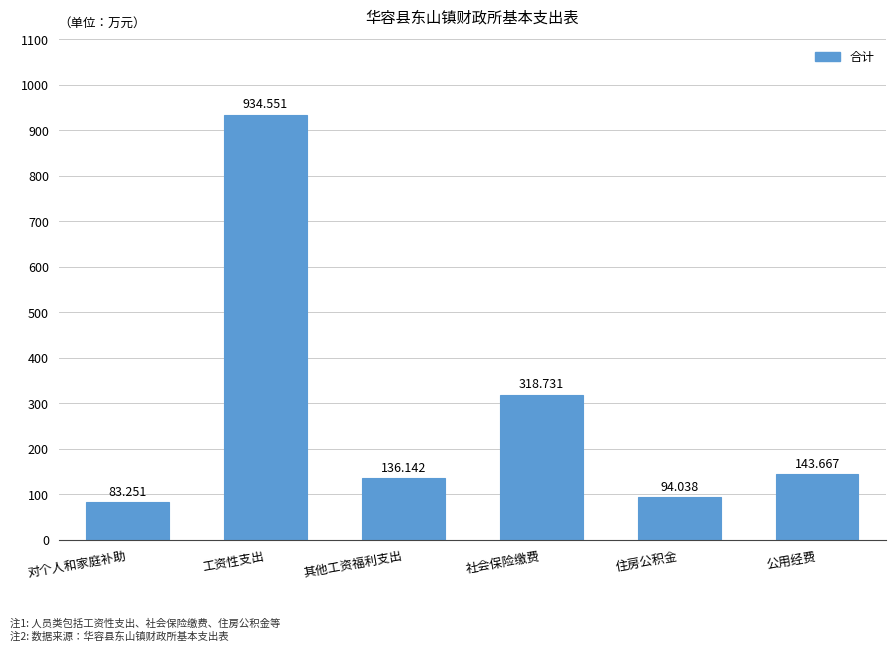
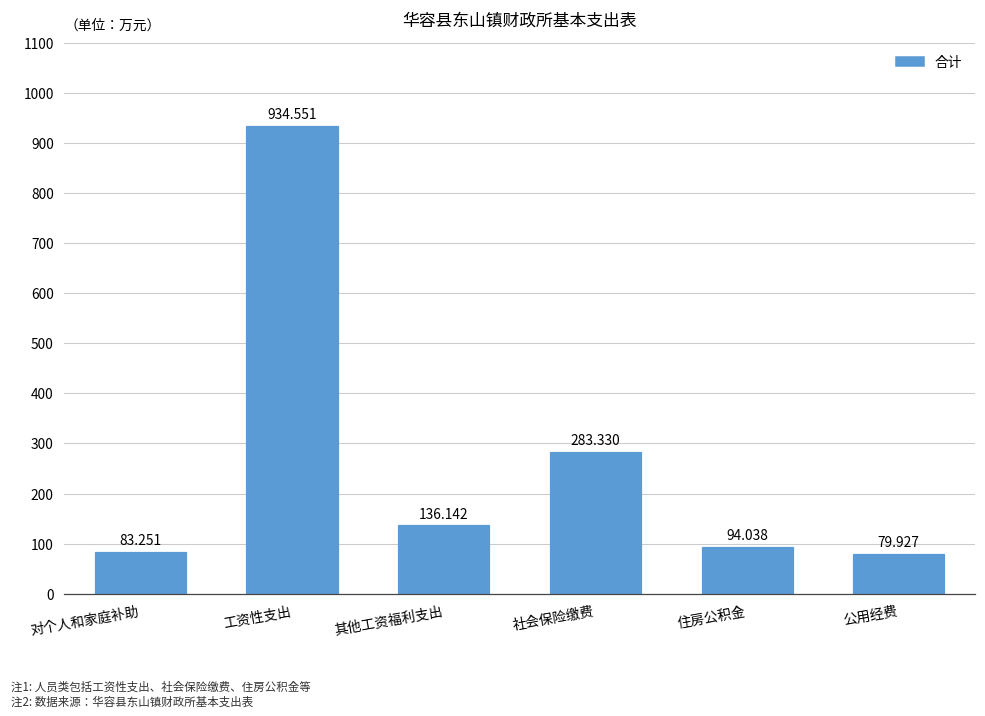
  {
    "对个人和家庭补助": 83.251,
    "工资性支出": 934.551,
    "其他工资福利支出": 136.142,
-   "社会保险缴费": 318.731,
+   "社会保险缴费": 283.330,
    "住房公积金": 94.038,
-   "公用经费": 143.667
+   "公用经费": 79.927
  }
